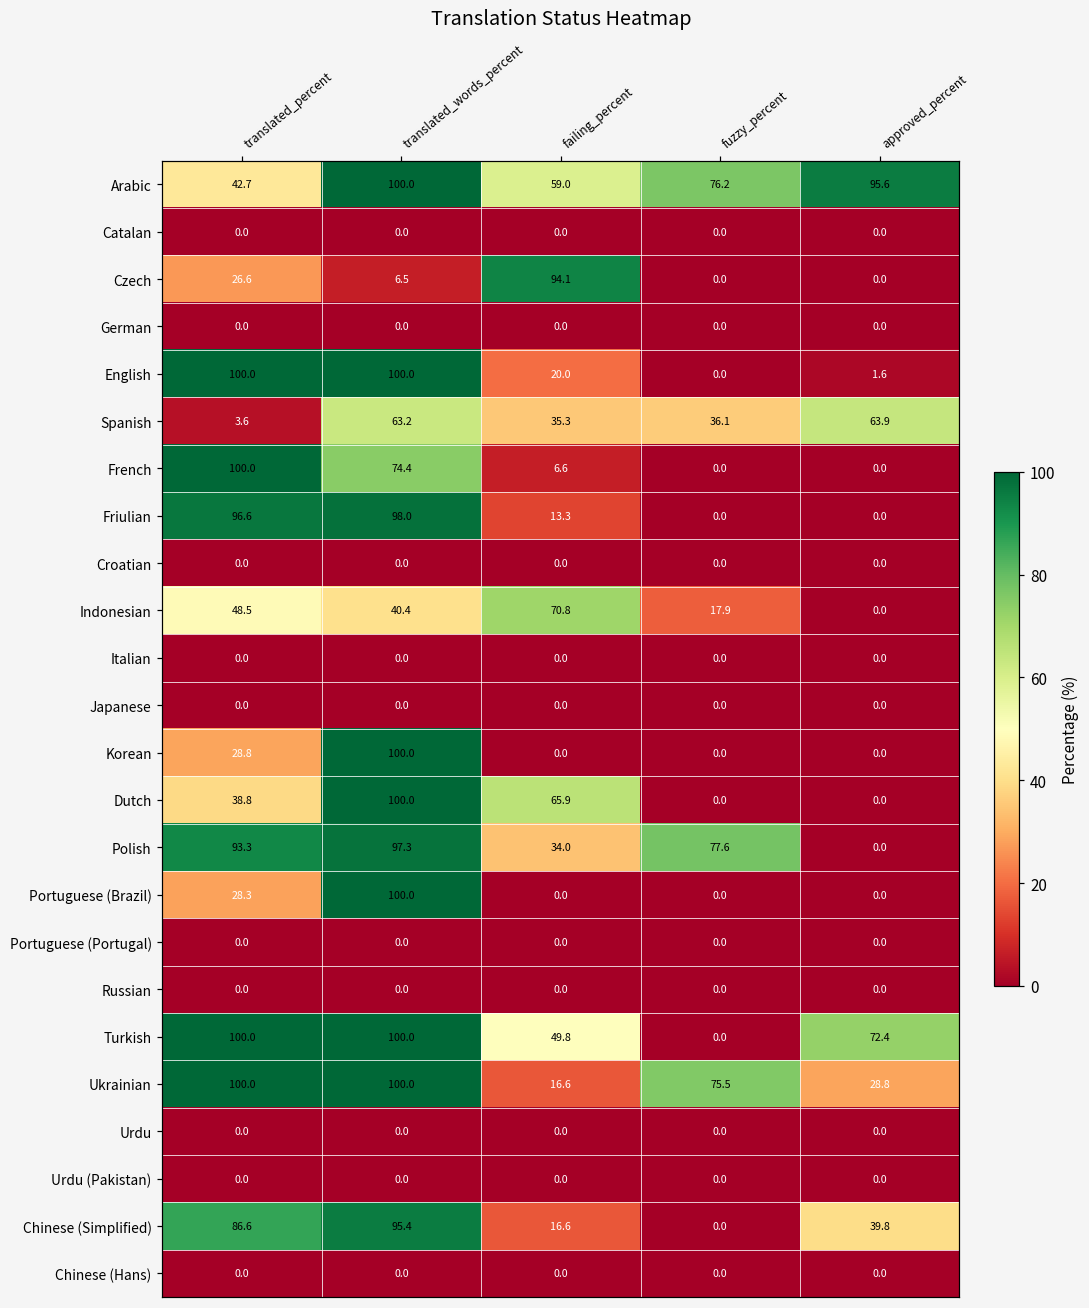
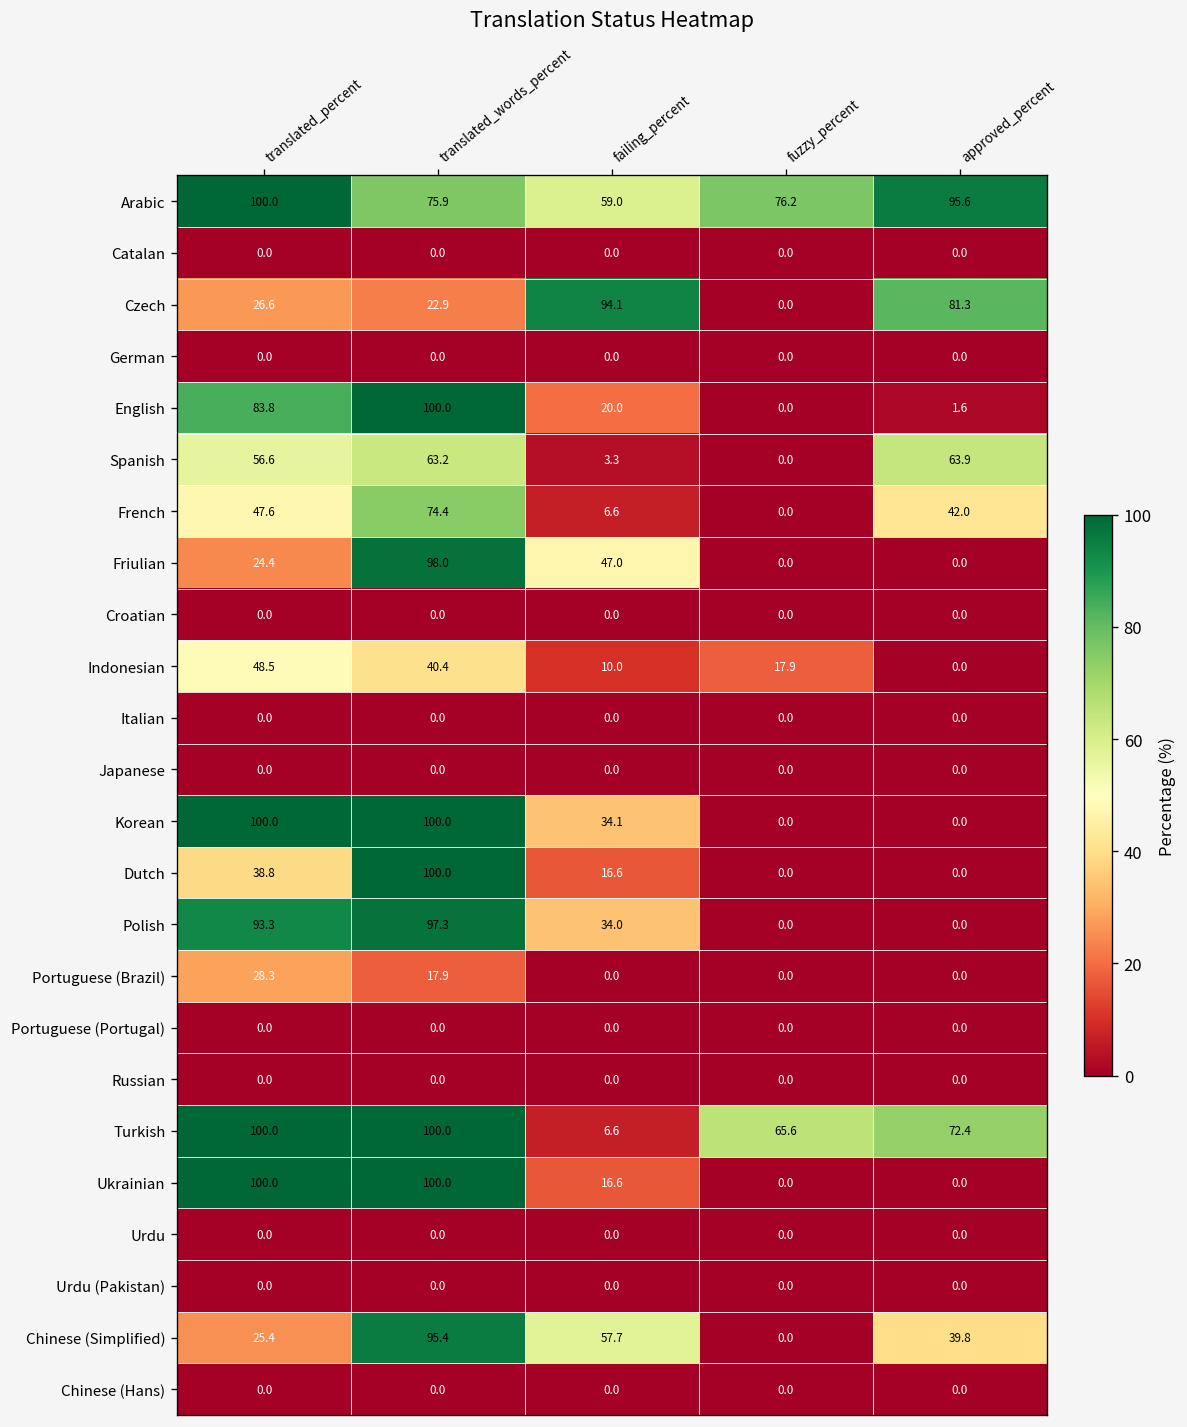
  {
    "Arabic": {
-     "translated_percent": 42.7,
-     "translated_words_percent": 100.0,
+     "translated_percent": 100.0,
+     "translated_words_percent": 75.9,
      "failing_percent": 59.0,
      "fuzzy_percent": 76.2,
      "approved_percent": 95.6
    },
    "Catalan": {
      "translated_percent": 0.0,
      "translated_words_percent": 0.0,
      "failing_percent": 0.0,
      "fuzzy_percent": 0.0,
      "approved_percent": 0.0
    },
    "Czech": {
      "translated_percent": 26.6,
-     "translated_words_percent": 6.5,
+     "translated_words_percent": 22.9,
      "failing_percent": 94.1,
      "fuzzy_percent": 0.0,
-     "approved_percent": 0.0
+     "approved_percent": 81.3
    },
    "German": {
      "translated_percent": 0.0,
      "translated_words_percent": 0.0,
      "failing_percent": 0.0,
      "fuzzy_percent": 0.0,
      "approved_percent": 0.0
    },
    "English": {
-     "translated_percent": 100.0,
+     "translated_percent": 83.8,
      "translated_words_percent": 100.0,
      "failing_percent": 20.0,
      "fuzzy_percent": 0.0,
      "approved_percent": 1.6
    },
    "Spanish": {
-     "translated_percent": 3.6,
+     "translated_percent": 56.6,
      "translated_words_percent": 63.2,
-     "failing_percent": 35.3,
-     "fuzzy_percent": 36.1,
+     "failing_percent": 3.3,
+     "fuzzy_percent": 0.0,
      "approved_percent": 63.9
    },
    "French": {
-     "translated_percent": 100.0,
+     "translated_percent": 47.6,
      "translated_words_percent": 74.4,
      "failing_percent": 6.6,
      "fuzzy_percent": 0.0,
-     "approved_percent": 0.0
+     "approved_percent": 42.0
    },
    "Friulian": {
-     "translated_percent": 96.6,
+     "translated_percent": 24.4,
      "translated_words_percent": 98.0,
-     "failing_percent": 13.3,
+     "failing_percent": 47.0,
      "fuzzy_percent": 0.0,
      "approved_percent": 0.0
    },
    "Croatian": {
      "translated_percent": 0.0,
      "translated_words_percent": 0.0,
      "failing_percent": 0.0,
      "fuzzy_percent": 0.0,
      "approved_percent": 0.0
    },
    "Indonesian": {
      "translated_percent": 48.5,
      "translated_words_percent": 40.4,
-     "failing_percent": 70.8,
+     "failing_percent": 10.0,
      "fuzzy_percent": 17.9,
      "approved_percent": 0.0
    },
    "Italian": {
      "translated_percent": 0.0,
      "translated_words_percent": 0.0,
      "failing_percent": 0.0,
      "fuzzy_percent": 0.0,
      "approved_percent": 0.0
    },
    "Japanese": {
      "translated_percent": 0.0,
      "translated_words_percent": 0.0,
      "failing_percent": 0.0,
      "fuzzy_percent": 0.0,
      "approved_percent": 0.0
    },
    "Korean": {
-     "translated_percent": 28.8,
+     "translated_percent": 100.0,
      "translated_words_percent": 100.0,
-     "failing_percent": 0.0,
+     "failing_percent": 34.1,
      "fuzzy_percent": 0.0,
      "approved_percent": 0.0
    },
    "Dutch": {
      "translated_percent": 38.8,
      "translated_words_percent": 100.0,
-     "failing_percent": 65.9,
+     "failing_percent": 16.6,
      "fuzzy_percent": 0.0,
      "approved_percent": 0.0
    },
    "Polish": {
      "translated_percent": 93.3,
      "translated_words_percent": 97.3,
      "failing_percent": 34.0,
-     "fuzzy_percent": 77.6,
+     "fuzzy_percent": 0.0,
      "approved_percent": 0.0
    },
    "Portuguese (Brazil)": {
      "translated_percent": 28.3,
-     "translated_words_percent": 100.0,
+     "translated_words_percent": 17.9,
      "failing_percent": 0.0,
      "fuzzy_percent": 0.0,
      "approved_percent": 0.0
    },
    "Portuguese (Portugal)": {
      "translated_percent": 0.0,
      "translated_words_percent": 0.0,
      "failing_percent": 0.0,
      "fuzzy_percent": 0.0,
      "approved_percent": 0.0
    },
    "Russian": {
      "translated_percent": 0.0,
      "translated_words_percent": 0.0,
      "failing_percent": 0.0,
      "fuzzy_percent": 0.0,
      "approved_percent": 0.0
    },
    "Turkish": {
      "translated_percent": 100.0,
      "translated_words_percent": 100.0,
-     "failing_percent": 49.8,
-     "fuzzy_percent": 0.0,
+     "failing_percent": 6.6,
+     "fuzzy_percent": 65.6,
      "approved_percent": 72.4
    },
    "Ukrainian": {
      "translated_percent": 100.0,
      "translated_words_percent": 100.0,
      "failing_percent": 16.6,
-     "fuzzy_percent": 75.5,
-     "approved_percent": 28.8
+     "fuzzy_percent": 0.0,
+     "approved_percent": 0.0
    },
    "Urdu": {
      "translated_percent": 0.0,
      "translated_words_percent": 0.0,
      "failing_percent": 0.0,
      "fuzzy_percent": 0.0,
      "approved_percent": 0.0
    },
    "Urdu (Pakistan)": {
      "translated_percent": 0.0,
      "translated_words_percent": 0.0,
      "failing_percent": 0.0,
      "fuzzy_percent": 0.0,
      "approved_percent": 0.0
    },
    "Chinese (Simplified)": {
-     "translated_percent": 86.6,
+     "translated_percent": 25.4,
      "translated_words_percent": 95.4,
-     "failing_percent": 16.6,
+     "failing_percent": 57.7,
      "fuzzy_percent": 0.0,
      "approved_percent": 39.8
    },
    "Chinese (Hans)": {
      "translated_percent": 0.0,
      "translated_words_percent": 0.0,
      "failing_percent": 0.0,
      "fuzzy_percent": 0.0,
      "approved_percent": 0.0
    }
  }
